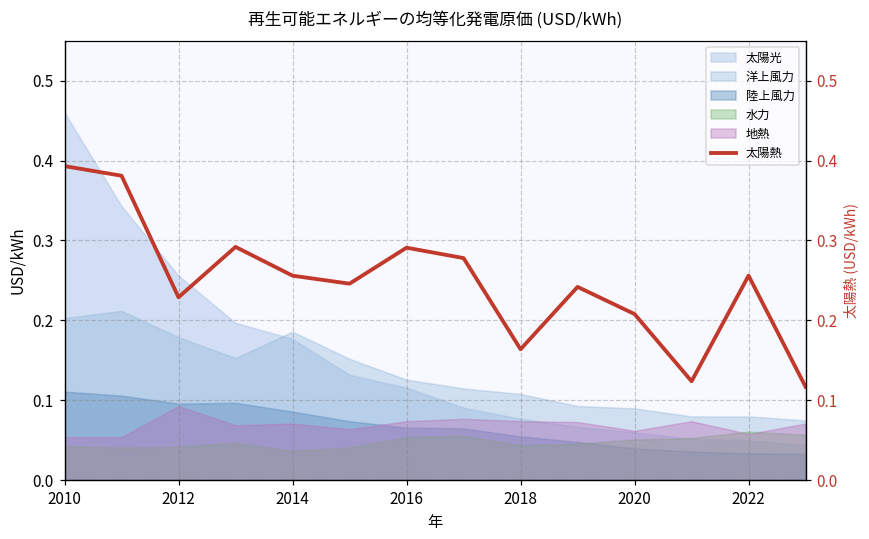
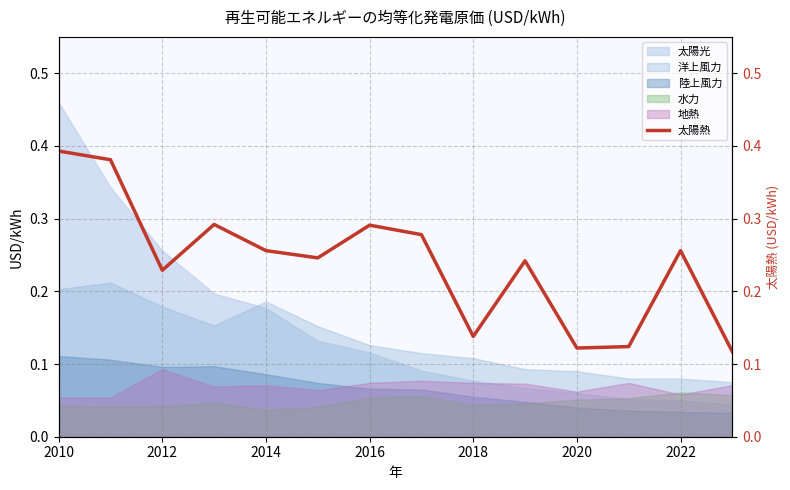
  {
    "太陽熱": {
      "2010": 0.39,
      "2012": 0.23,
      "2014": 0.26,
      "2016": 0.29,
-     "2018": 0.16,
-     "2020": 0.21,
+     "2018": 0.14,
+     "2020": 0.12,
      "2022": 0.26
    }
  }
